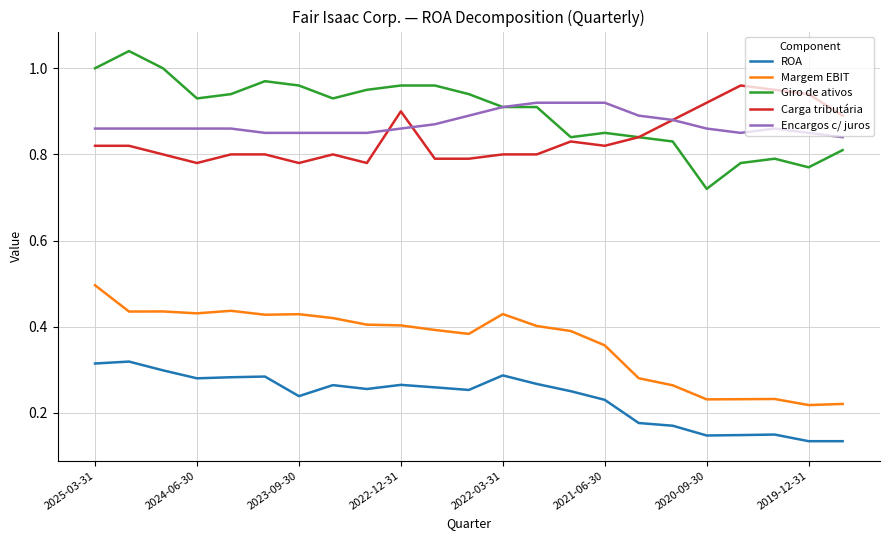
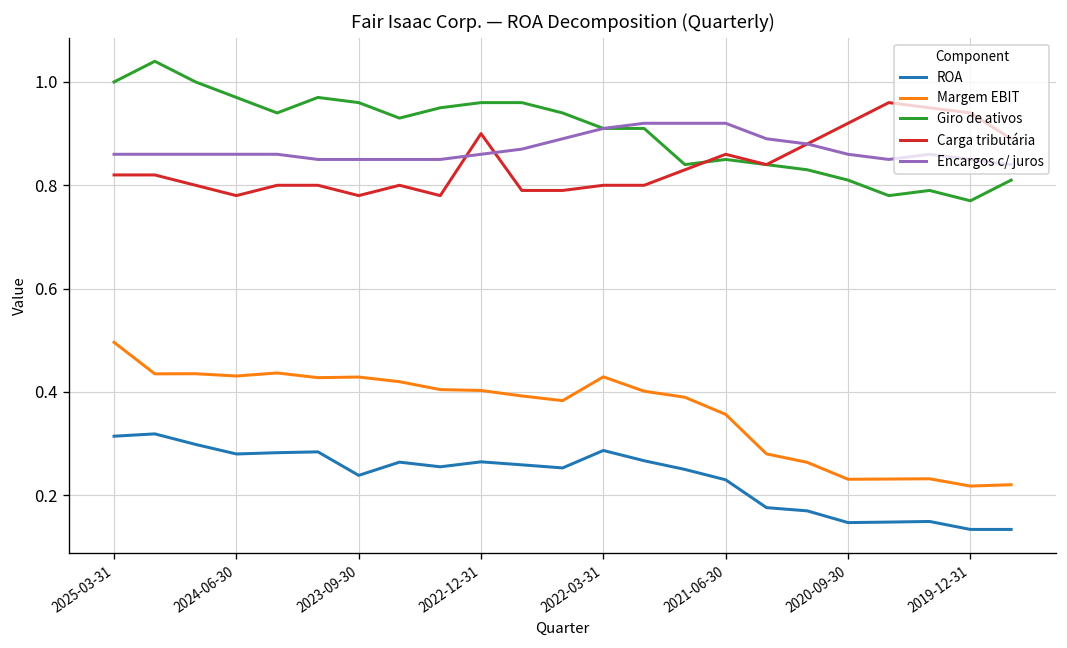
  {
    "ROA": {
      "2025-03-31": 0.31,
      "2024-06-30": 0.28,
      "2023-09-30": 0.24,
      "2022-12-31": 0.26,
      "2022-03-31": 0.29,
      "2021-06-30": 0.23,
      "2020-09-30": 0.15,
      "2019-12-31": 0.13
    },
    "Margem EBIT": {
      "2025-03-31": 0.50,
      "2024-06-30": 0.43,
      "2023-09-30": 0.43,
      "2022-12-31": 0.40,
      "2022-03-31": 0.43,
      "2021-06-30": 0.36,
      "2020-09-30": 0.23,
      "2019-12-31": 0.22
    },
    "Giro de ativos": {
      "2025-03-31": 1.00,
-     "2024-06-30": 0.93,
+     "2024-06-30": 0.97,
      "2023-09-30": 0.96,
      "2022-12-31": 0.96,
      "2021-06-30": 0.85,
-     "2020-09-30": 0.72,
+     "2020-09-30": 0.81,
      "2019-12-31": 0.77
    },
    "Carga tributária": {
      "2025-03-31": 0.82,
      "2024-06-30": 0.78,
      "2023-09-30": 0.78,
      "2022-12-31": 0.90,
      "2022-03-31": 0.80,
-     "2021-06-30": 0.82,
+     "2021-06-30": 0.86,
      "2020-09-30": 0.92
    },
    "Encargos c/ juros": {
      "2025-03-31": 0.86,
      "2024-06-30": 0.86,
      "2023-09-30": 0.85,
      "2022-12-31": 0.86,
      "2021-06-30": 0.92,
      "2020-09-30": 0.86
    }
  }
